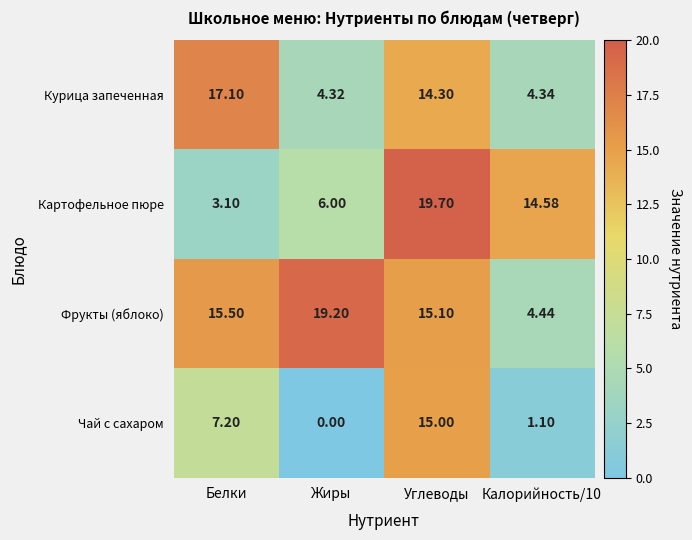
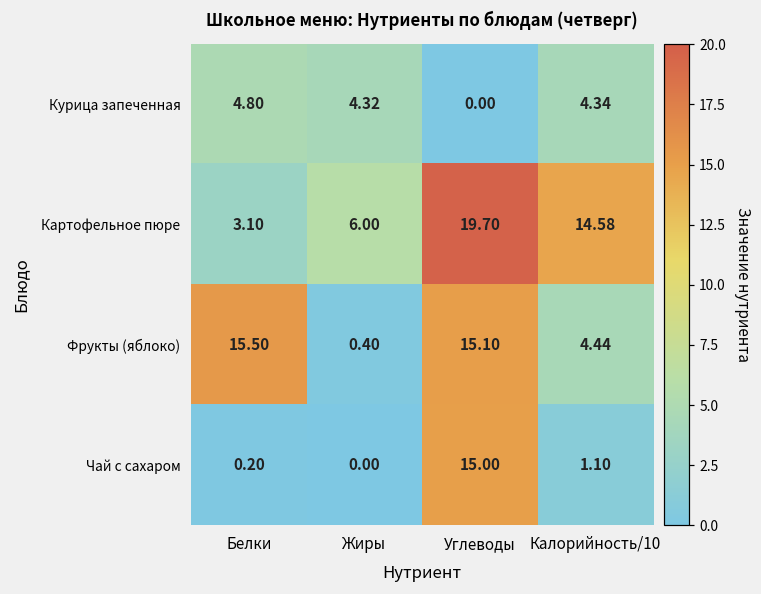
  {
    "Курица запеченная": {
-     "Белки": 17.10,
+     "Белки": 4.80,
      "Жиры": 4.32,
-     "Углеводы": 14.30,
+     "Углеводы": 0.00,
      "Калорийность/10": 4.34
    },
    "Картофельное пюре": {
      "Белки": 3.10,
      "Жиры": 6.00,
      "Углеводы": 19.70,
      "Калорийность/10": 14.58
    },
    "Фрукты (яблоко)": {
      "Белки": 15.50,
-     "Жиры": 19.20,
+     "Жиры": 0.40,
      "Углеводы": 15.10,
      "Калорийность/10": 4.44
    },
    "Чай с сахаром": {
-     "Белки": 7.20,
+     "Белки": 0.20,
      "Жиры": 0.00,
      "Углеводы": 15.00,
      "Калорийность/10": 1.10
    }
  }
